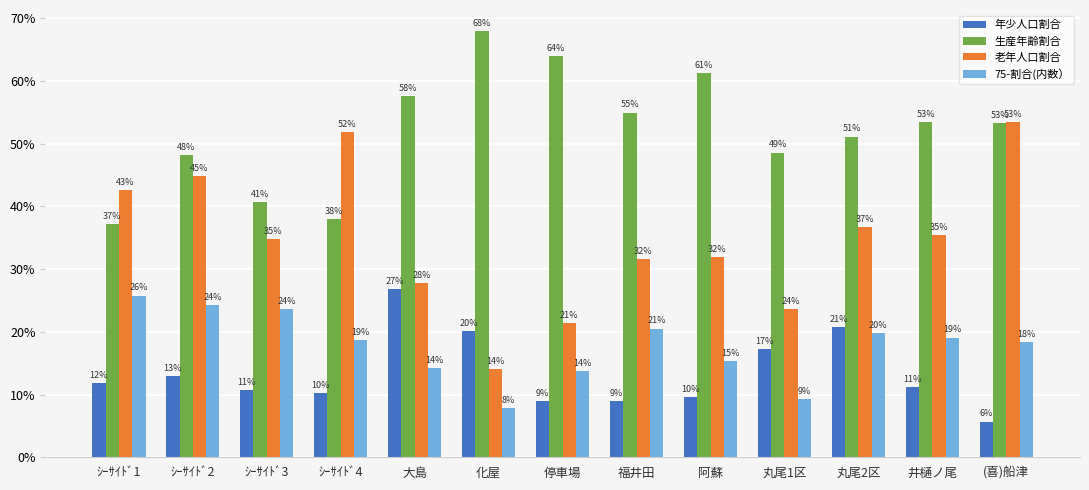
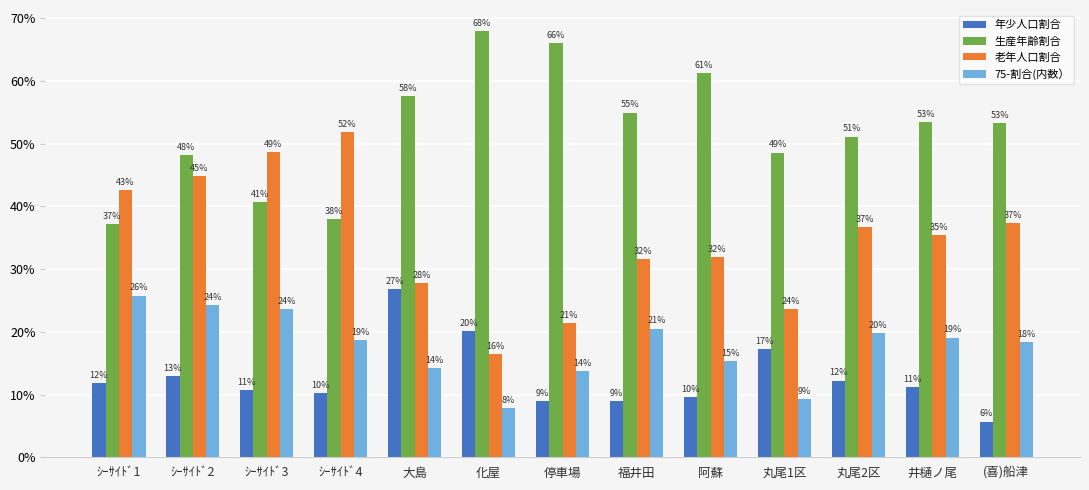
  {
    "年少人口割合": {
      "ｼｰｻｲﾄﾞ1": "12%",
      "ｼｰｻｲﾄﾞ2": "13%",
      "ｼｰｻｲﾄﾞ3": "11%",
      "ｼｰｻｲﾄﾞ4": "10%",
      "大島": "27%",
      "化屋": "20%",
      "停車場": "9%",
      "福井田": "9%",
      "阿蘇": "10%",
      "丸尾1区": "17%",
-     "丸尾2区": "21%",
+     "丸尾2区": "12%",
      "井樋ノ尾": "11%",
      "(喜)船津": "6%"
    },
    "生産年齢割合": {
      "ｼｰｻｲﾄﾞ1": "37%",
      "ｼｰｻｲﾄﾞ2": "48%",
      "ｼｰｻｲﾄﾞ3": "41%",
      "ｼｰｻｲﾄﾞ4": "38%",
      "大島": "58%",
      "化屋": "68%",
-     "停車場": "64%",
+     "停車場": "66%",
      "福井田": "55%",
      "阿蘇": "61%",
      "丸尾1区": "49%",
      "丸尾2区": "51%",
      "井樋ノ尾": "53%",
      "(喜)船津": "53%"
    },
    "老年人口割合": {
      "ｼｰｻｲﾄﾞ1": "43%",
      "ｼｰｻｲﾄﾞ2": "45%",
-     "ｼｰｻｲﾄﾞ3": "35%",
+     "ｼｰｻｲﾄﾞ3": "49%",
      "ｼｰｻｲﾄﾞ4": "52%",
      "大島": "28%",
-     "化屋": "14%",
+     "化屋": "16%",
      "停車場": "21%",
      "福井田": "32%",
      "阿蘇": "32%",
      "丸尾1区": "24%",
      "丸尾2区": "37%",
      "井樋ノ尾": "35%",
-     "(喜)船津": "53%"
+     "(喜)船津": "37%"
    },
    "75-割合(内数）": {
      "ｼｰｻｲﾄﾞ1": "26%",
      "ｼｰｻｲﾄﾞ2": "24%",
      "ｼｰｻｲﾄﾞ3": "24%",
      "ｼｰｻｲﾄﾞ4": "19%",
      "大島": "14%",
      "化屋": "8%",
      "停車場": "14%",
      "福井田": "21%",
      "阿蘇": "15%",
      "丸尾1区": "9%",
      "丸尾2区": "20%",
      "井樋ノ尾": "19%",
      "(喜)船津": "18%"
    }
  }
